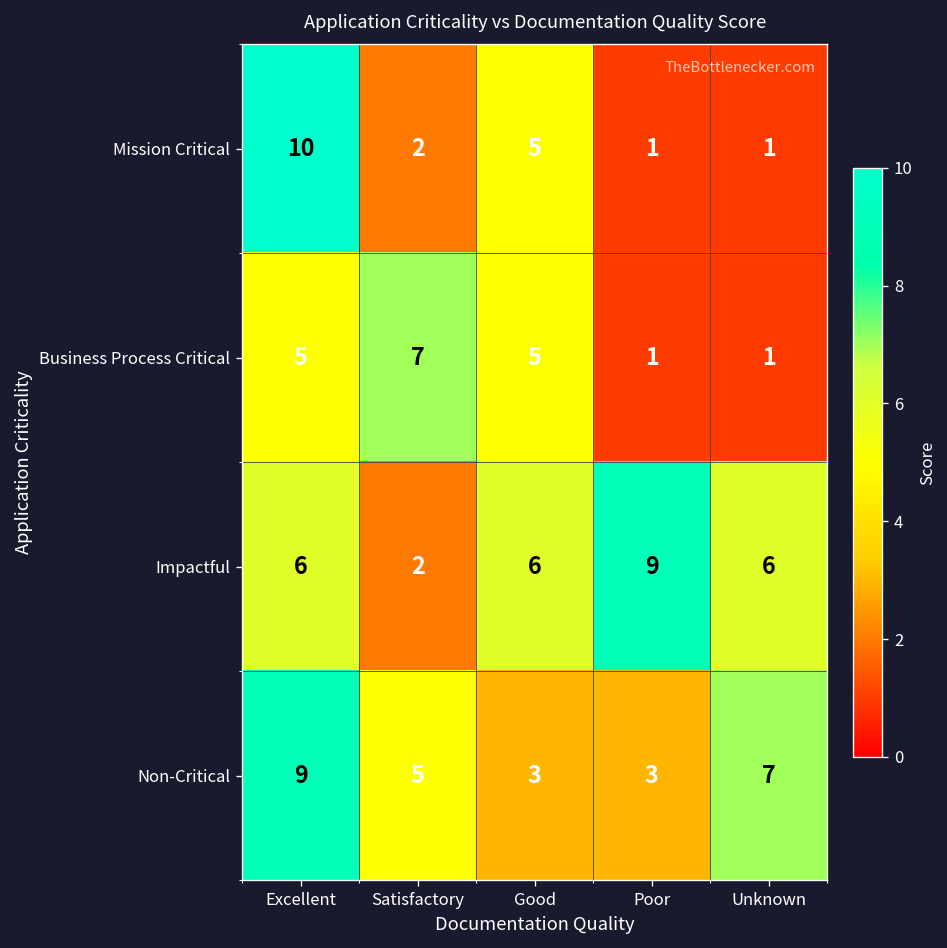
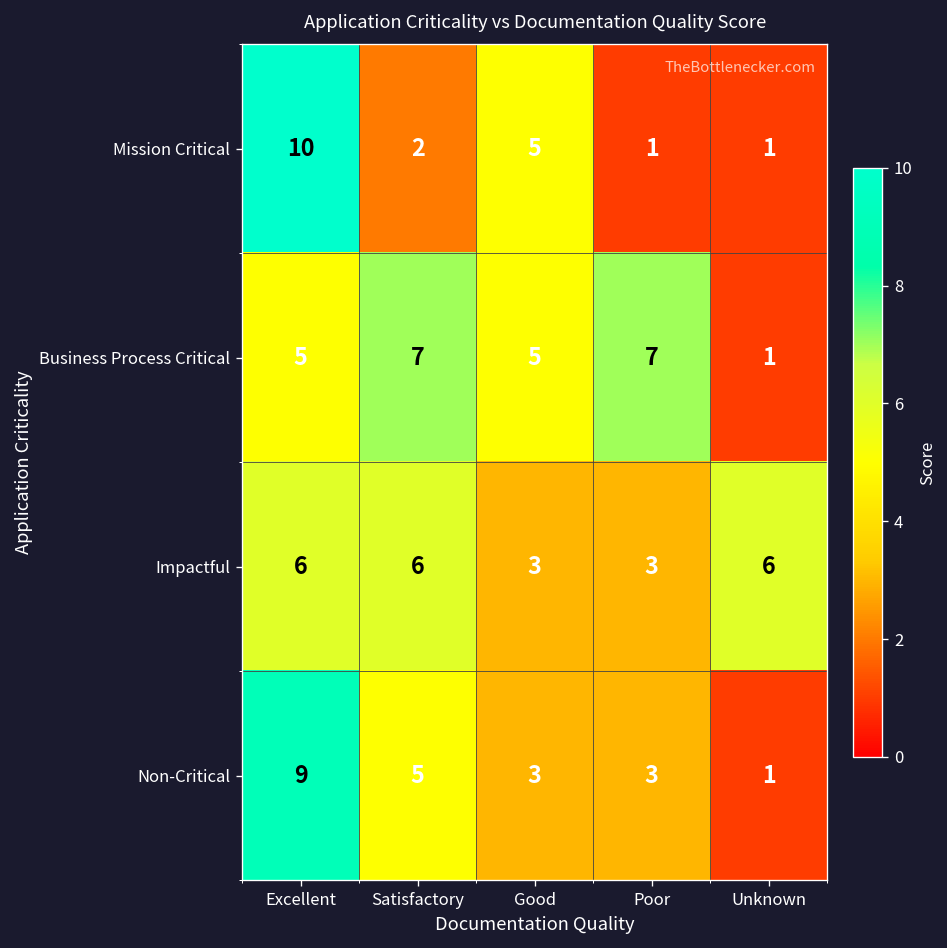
  {
    "Mission Critical": {
      "Excellent": 10,
      "Satisfactory": 2,
      "Good": 5,
      "Poor": 1
    },
    "Business Process Critical": {
      "Excellent": 5,
      "Satisfactory": 7,
      "Good": 5,
-     "Poor": 1,
+     "Poor": 7,
      "Unknown": 1
    },
    "Impactful": {
      "Excellent": 6,
-     "Satisfactory": 2,
-     "Good": 6,
-     "Poor": 9,
+     "Satisfactory": 6,
+     "Good": 3,
+     "Poor": 3,
      "Unknown": 6
    },
    "Non-Critical": {
      "Excellent": 9,
      "Satisfactory": 5,
      "Good": 3,
      "Poor": 3,
-     "Unknown": 7
+     "Unknown": 1
    }
  }
